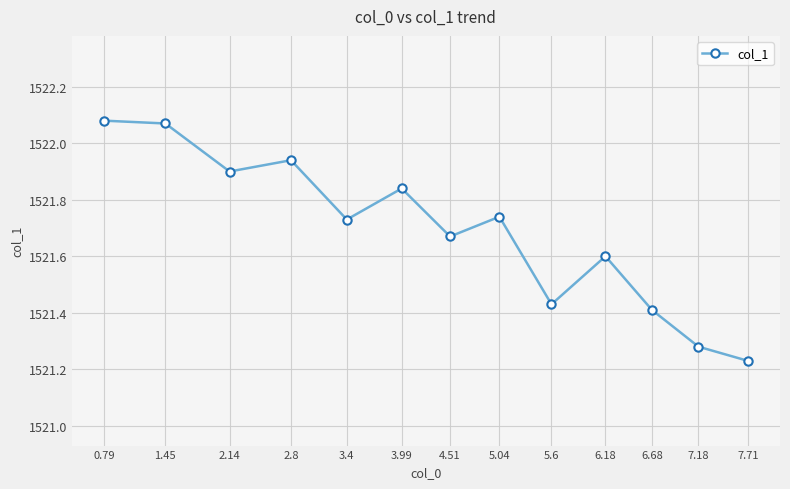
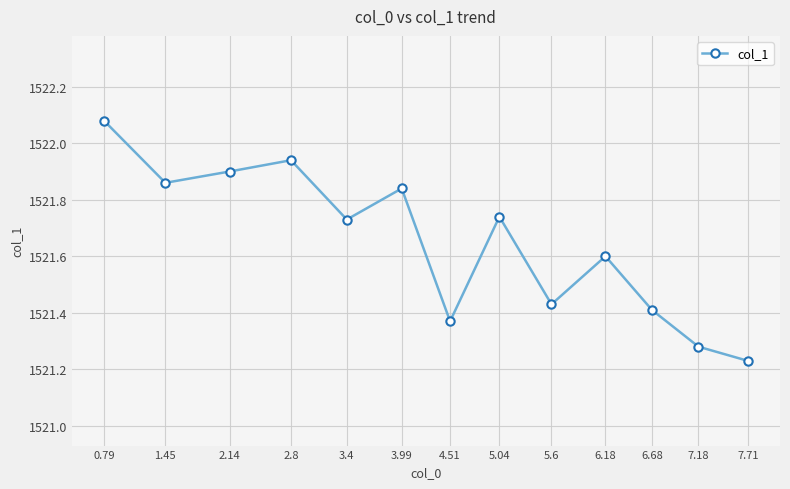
  {
    "0.79": 1522.08,
-   "1.45": 1522.07,
+   "1.45": 1521.86,
    "2.14": 1521.90,
    "2.8": 1521.94,
    "3.4": 1521.73,
    "3.99": 1521.84,
-   "4.51": 1521.67,
+   "4.51": 1521.37,
    "5.04": 1521.74,
    "5.6": 1521.43,
    "6.18": 1521.60,
    "6.68": 1521.41,
    "7.18": 1521.28,
    "7.71": 1521.23
  }
